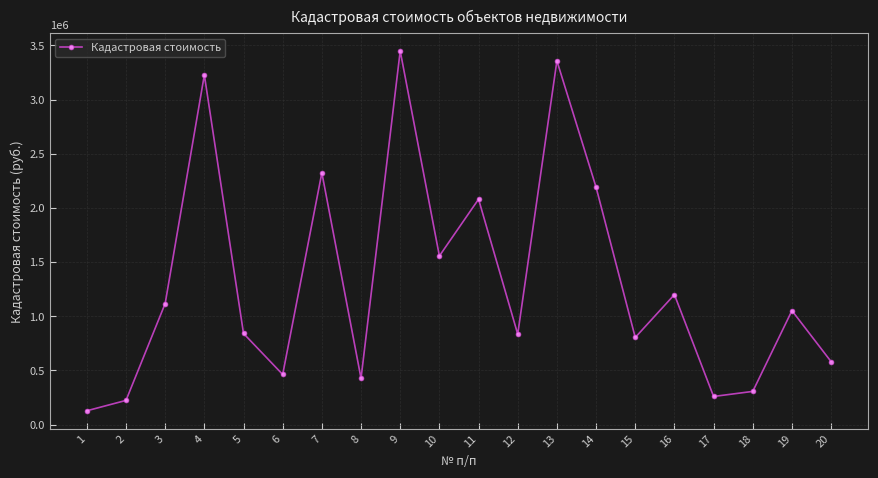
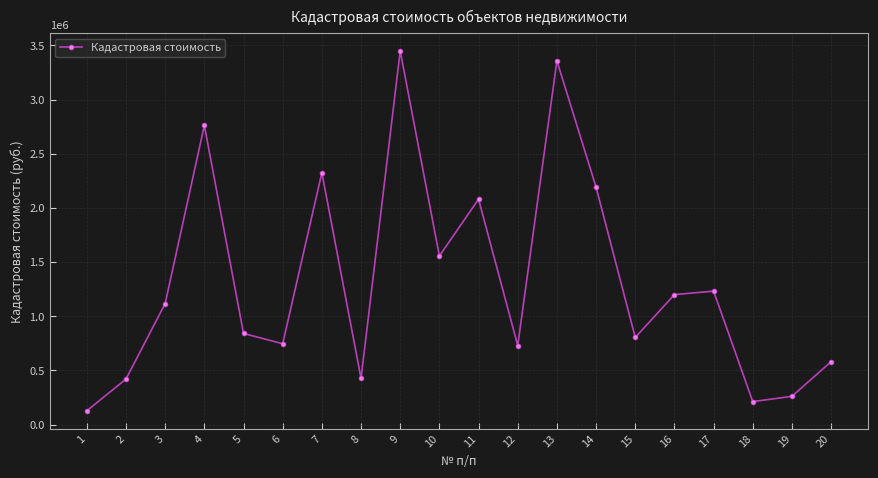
  {
    "1": 130000,
-   "2": 220000,
+   "2": 420000,
    "3": 1120000,
-   "4": 3230000,
+   "4": 2760000,
    "5": 840000,
-   "6": 460000,
+   "6": 750000,
    "7": 2320000,
    "8": 430000,
    "9": 3450000,
    "10": 1560000,
    "11": 2080000,
-   "12": 830000,
+   "12": 730000,
    "13": 3360000,
    "14": 2190000,
    "15": 800000,
    "16": 1200000,
-   "17": 260000,
-   "18": 310000,
-   "19": 1050000,
+   "17": 1230000,
+   "18": 210000,
+   "19": 260000,
    "20": 580000
  }
